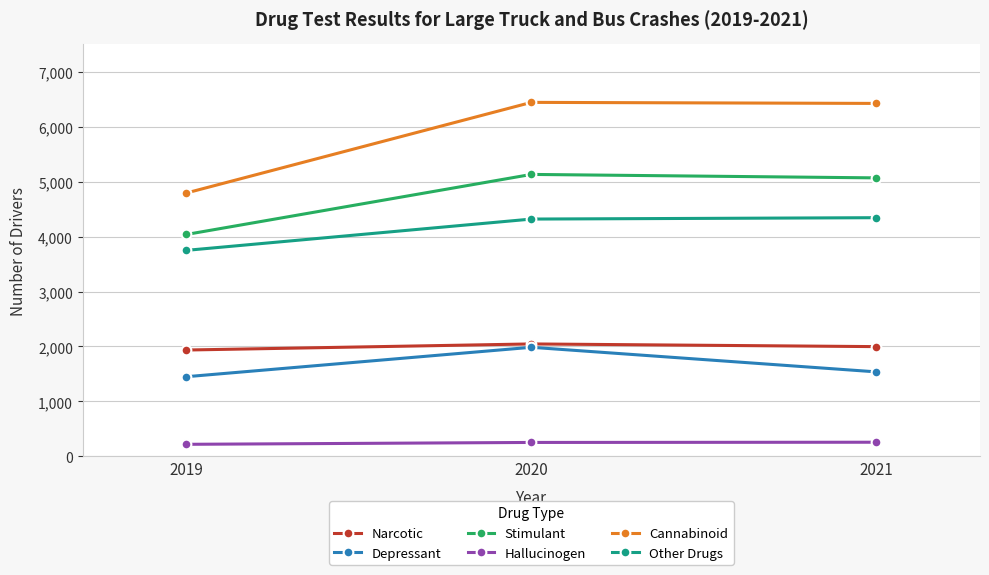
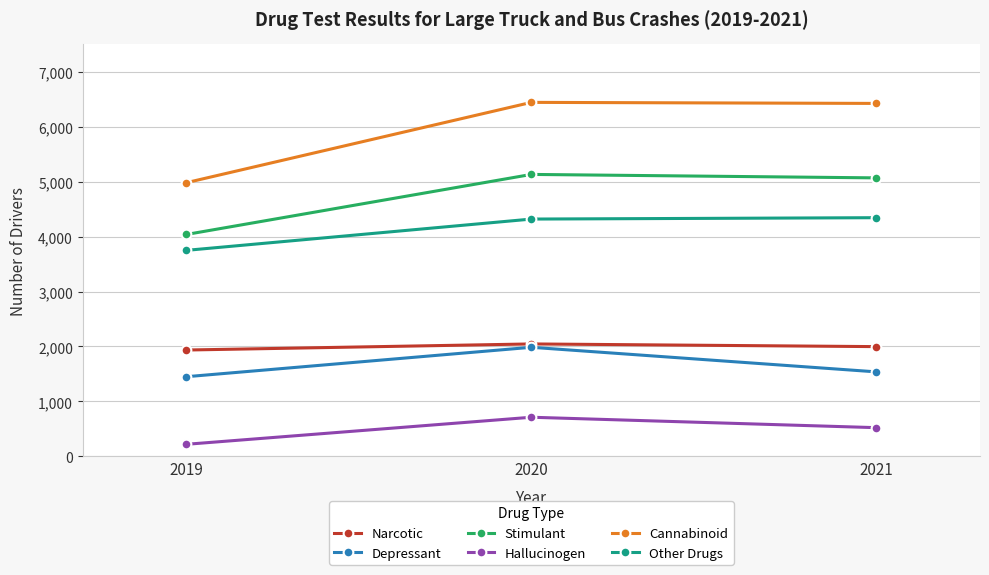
  {
    "Narcotic": {
      "2019": "1,900",
      "2020": "2,000",
      "2021": "2,000"
    },
    "Depressant": {
      "2019": "1,400",
      "2020": "2,000",
      "2021": "1,500"
    },
    "Hallucinogen": {
      "2019": "200",
-     "2020": "300",
-     "2021": "300"
+     "2020": "700",
+     "2021": "500"
    },
    "Cannabinoid": {
-     "2019": "4,800",
+     "2019": "5,000",
      "2020": "6,400",
      "2021": "6,400"
    }
  }
